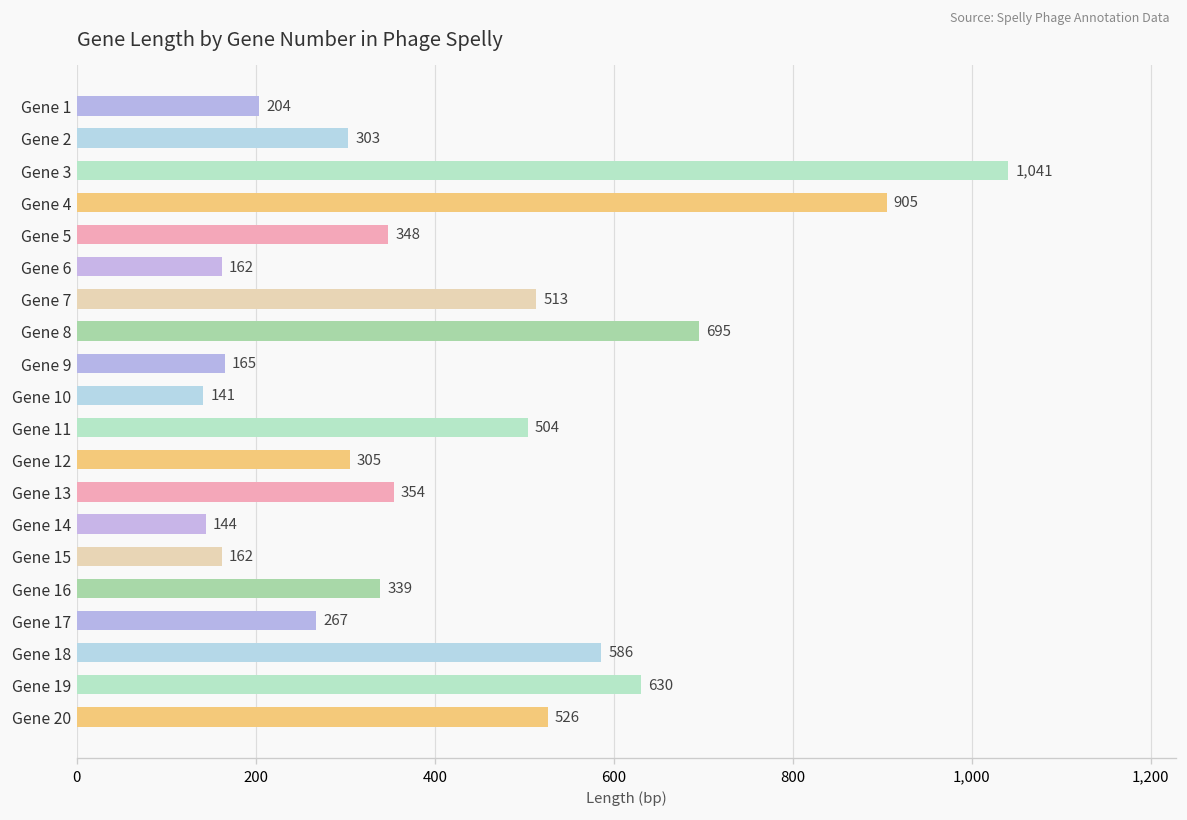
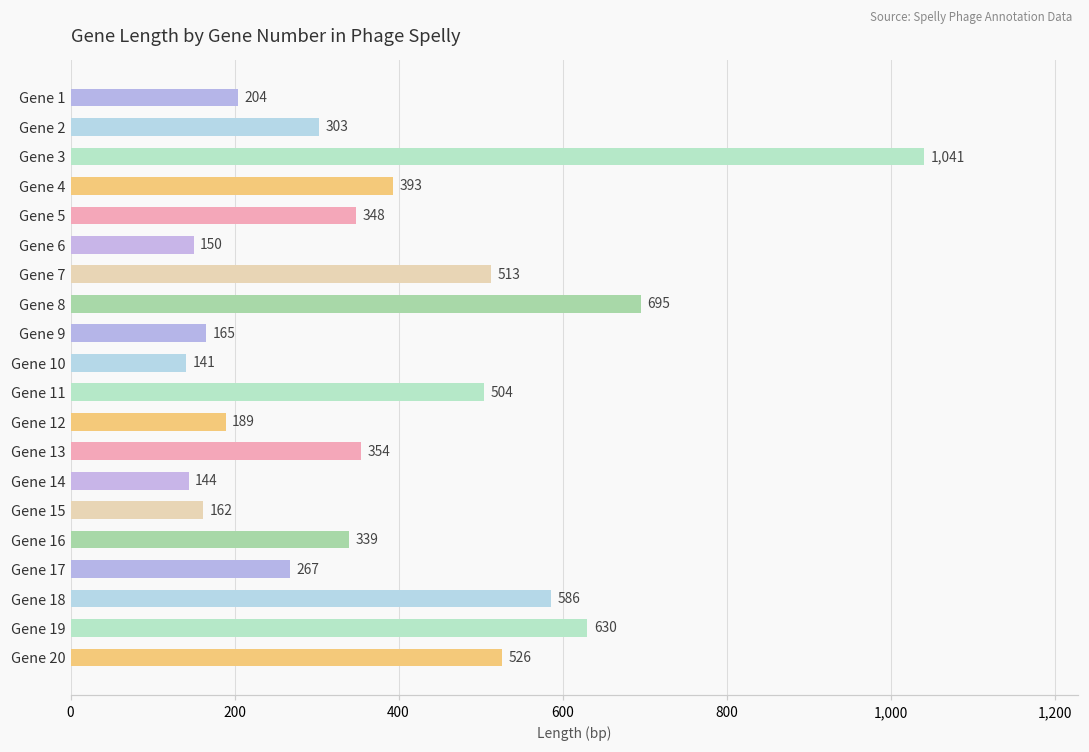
  {
    "Gene 1": "204",
    "Gene 2": "303",
    "Gene 3": "1,041",
-   "Gene 4": "905",
+   "Gene 4": "393",
    "Gene 5": "348",
-   "Gene 6": "162",
+   "Gene 6": "150",
    "Gene 7": "513",
    "Gene 8": "695",
    "Gene 9": "165",
    "Gene 10": "141",
    "Gene 11": "504",
-   "Gene 12": "305",
+   "Gene 12": "189",
    "Gene 13": "354",
    "Gene 14": "144",
    "Gene 15": "162",
    "Gene 16": "339",
    "Gene 17": "267",
    "Gene 18": "586",
    "Gene 19": "630",
    "Gene 20": "526"
  }
